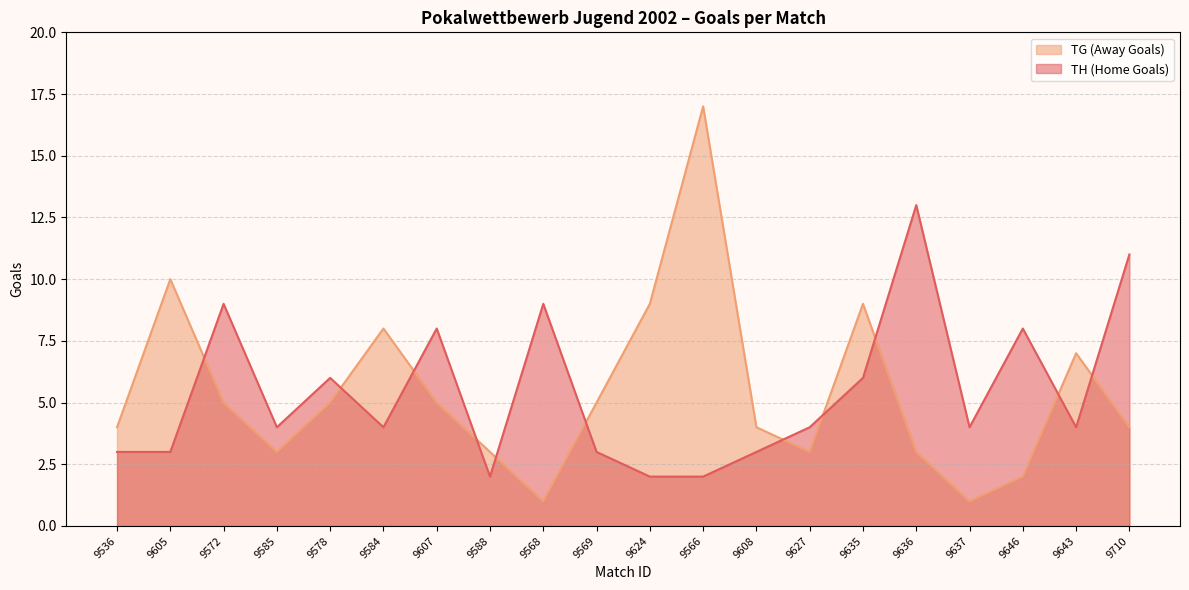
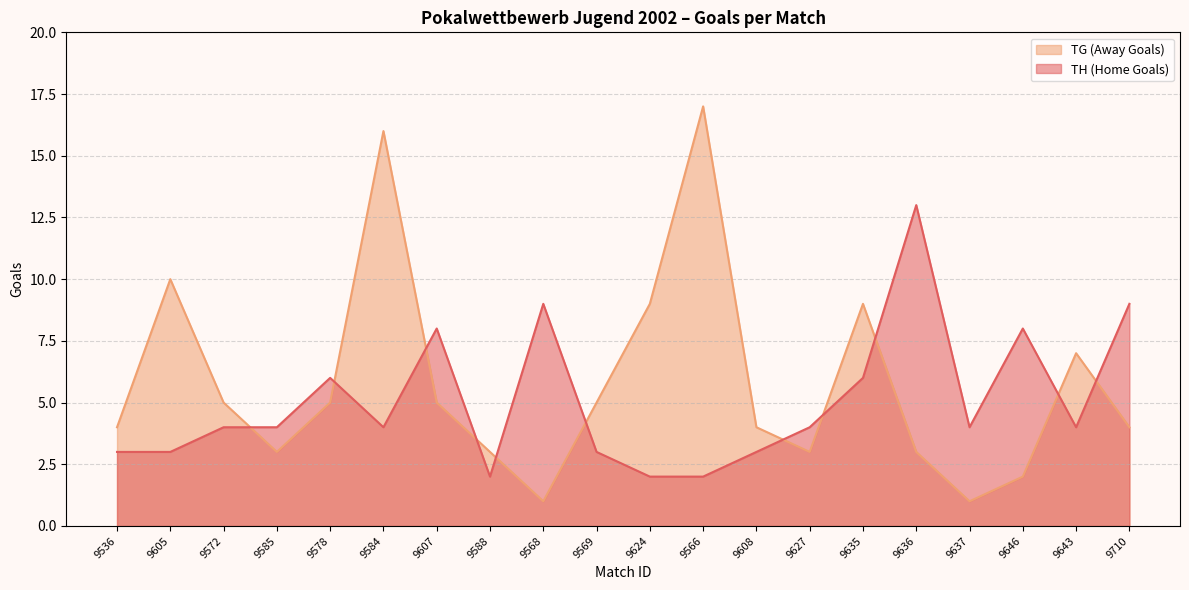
  {
    "TG (Away Goals)": {
      "9536": 4,
      "9605": 10,
      "9572": 5,
      "9585": 3,
      "9578": 5,
-     "9584": 8,
+     "9584": 16,
      "9607": 5,
      "9588": 3,
      "9568": 1,
      "9569": 5,
      "9624": 9,
      "9566": 17,
      "9608": 4,
      "9627": 3,
      "9635": 9,
      "9636": 3,
      "9637": 1,
      "9646": 2,
      "9643": 7,
      "9710": 4
    },
    "TH (Home Goals)": {
      "9536": 3,
      "9605": 3,
-     "9572": 9,
+     "9572": 4,
      "9585": 4,
      "9578": 6,
      "9584": 4,
      "9607": 8,
      "9588": 2,
      "9568": 9,
      "9569": 3,
      "9624": 2,
      "9566": 2,
      "9608": 3,
      "9627": 4,
      "9635": 6,
      "9636": 13,
      "9637": 4,
      "9646": 8,
      "9643": 4,
-     "9710": 11
+     "9710": 9
    }
  }
